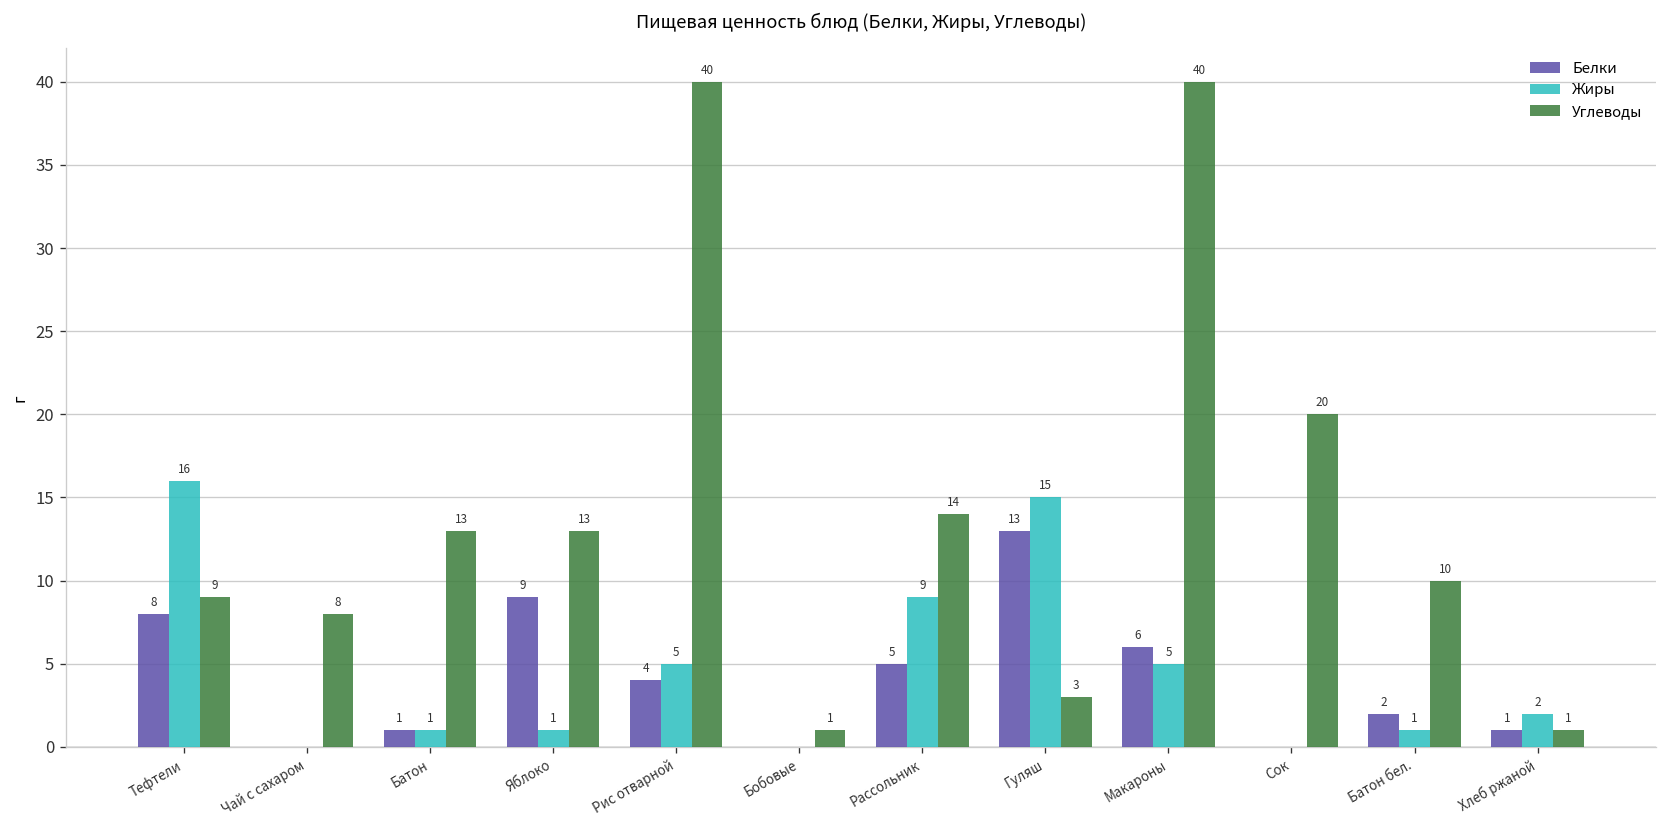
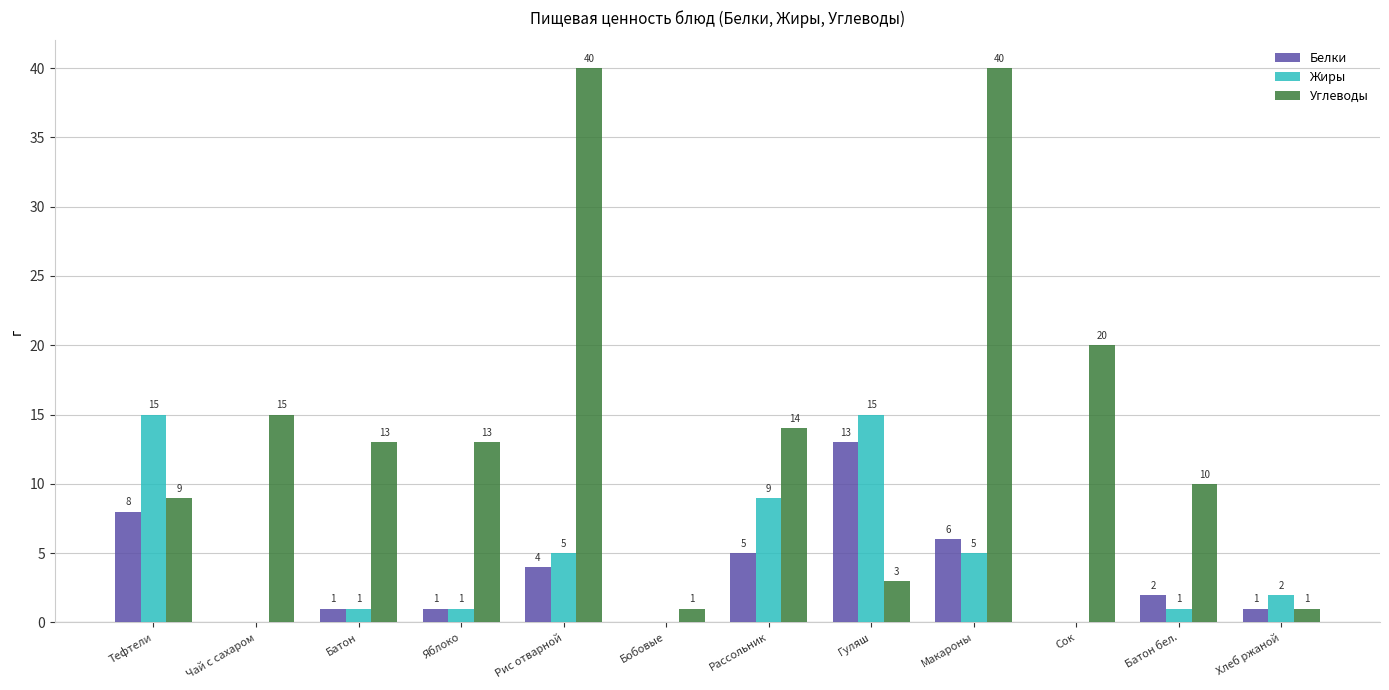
  {
    "Белки": {
      "Тефтели": 8,
      "Батон": 1,
-     "Яблоко": 9,
+     "Яблоко": 1,
      "Рис отварной": 4,
      "Рассольник": 5,
      "Гуляш": 13,
      "Макароны": 6,
      "Батон бел.": 2,
      "Хлеб ржаной": 1
    },
    "Жиры": {
-     "Тефтели": 16,
+     "Тефтели": 15,
      "Батон": 1,
      "Яблоко": 1,
      "Рис отварной": 5,
      "Рассольник": 9,
      "Гуляш": 15,
      "Макароны": 5,
      "Батон бел.": 1,
      "Хлеб ржаной": 2
    },
    "Углеводы": {
      "Тефтели": 9,
-     "Чай с сахаром": 8,
+     "Чай с сахаром": 15,
      "Батон": 13,
      "Яблоко": 13,
      "Рис отварной": 40,
      "Бобовые": 1,
      "Рассольник": 14,
      "Гуляш": 3,
      "Макароны": 40,
      "Сок": 20,
      "Батон бел.": 10,
      "Хлеб ржаной": 1
    }
  }
